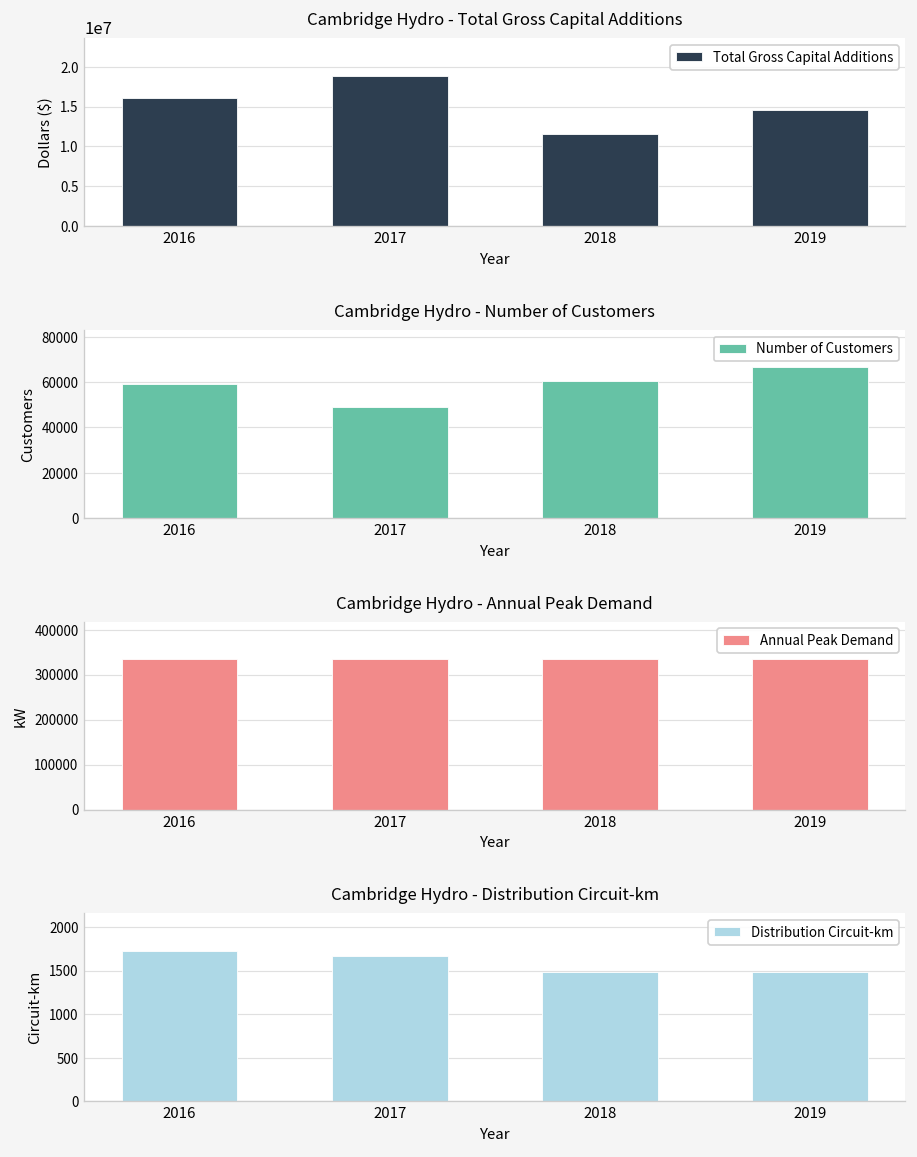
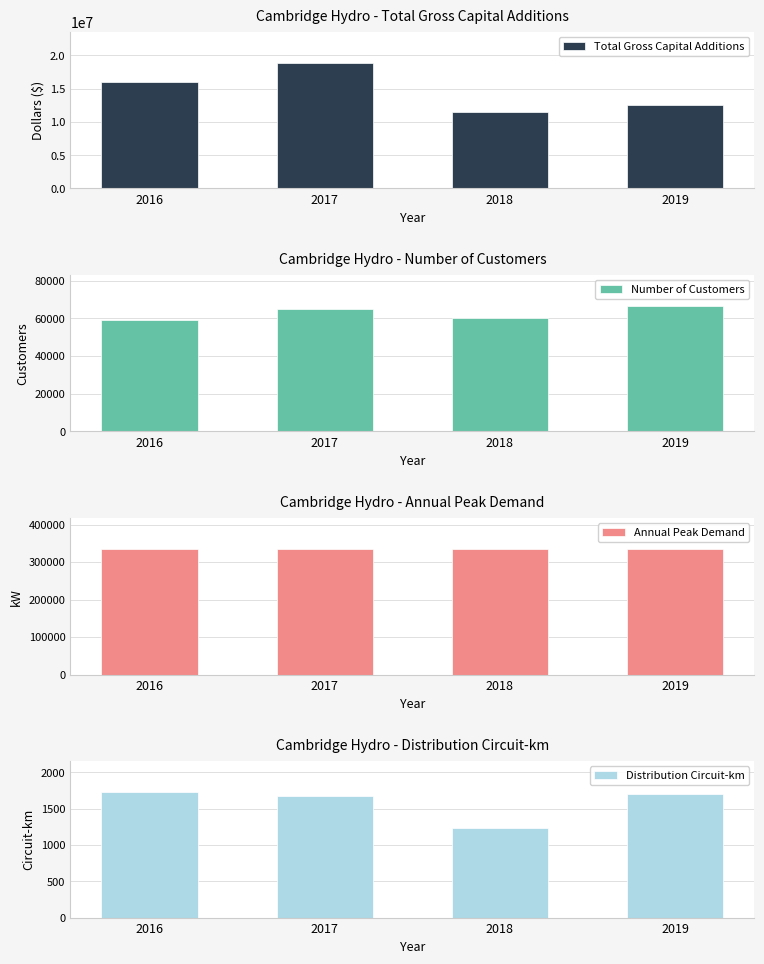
  {
    "Cambridge Hydro - Total Gross Capital Additions": {
      "2016": 16000000,
      "2017": 19000000,
      "2018": 12000000,
-     "2019": 15000000
+     "2019": 12000000
    },
    "Cambridge Hydro - Number of Customers": {
      "2016": 59000,
-     "2017": 49000,
+     "2017": 65000,
      "2018": 60000,
      "2019": 66000
    },
    "Cambridge Hydro - Annual Peak Demand": {
      "2016": 330000,
      "2017": 330000,
      "2018": 330000,
      "2019": 330000
    },
    "Cambridge Hydro - Distribution Circuit-km": {
      "2016": 1700,
      "2017": 1700,
-     "2018": 1500,
-     "2019": 1500
+     "2018": 1200,
+     "2019": 1700
    }
  }
